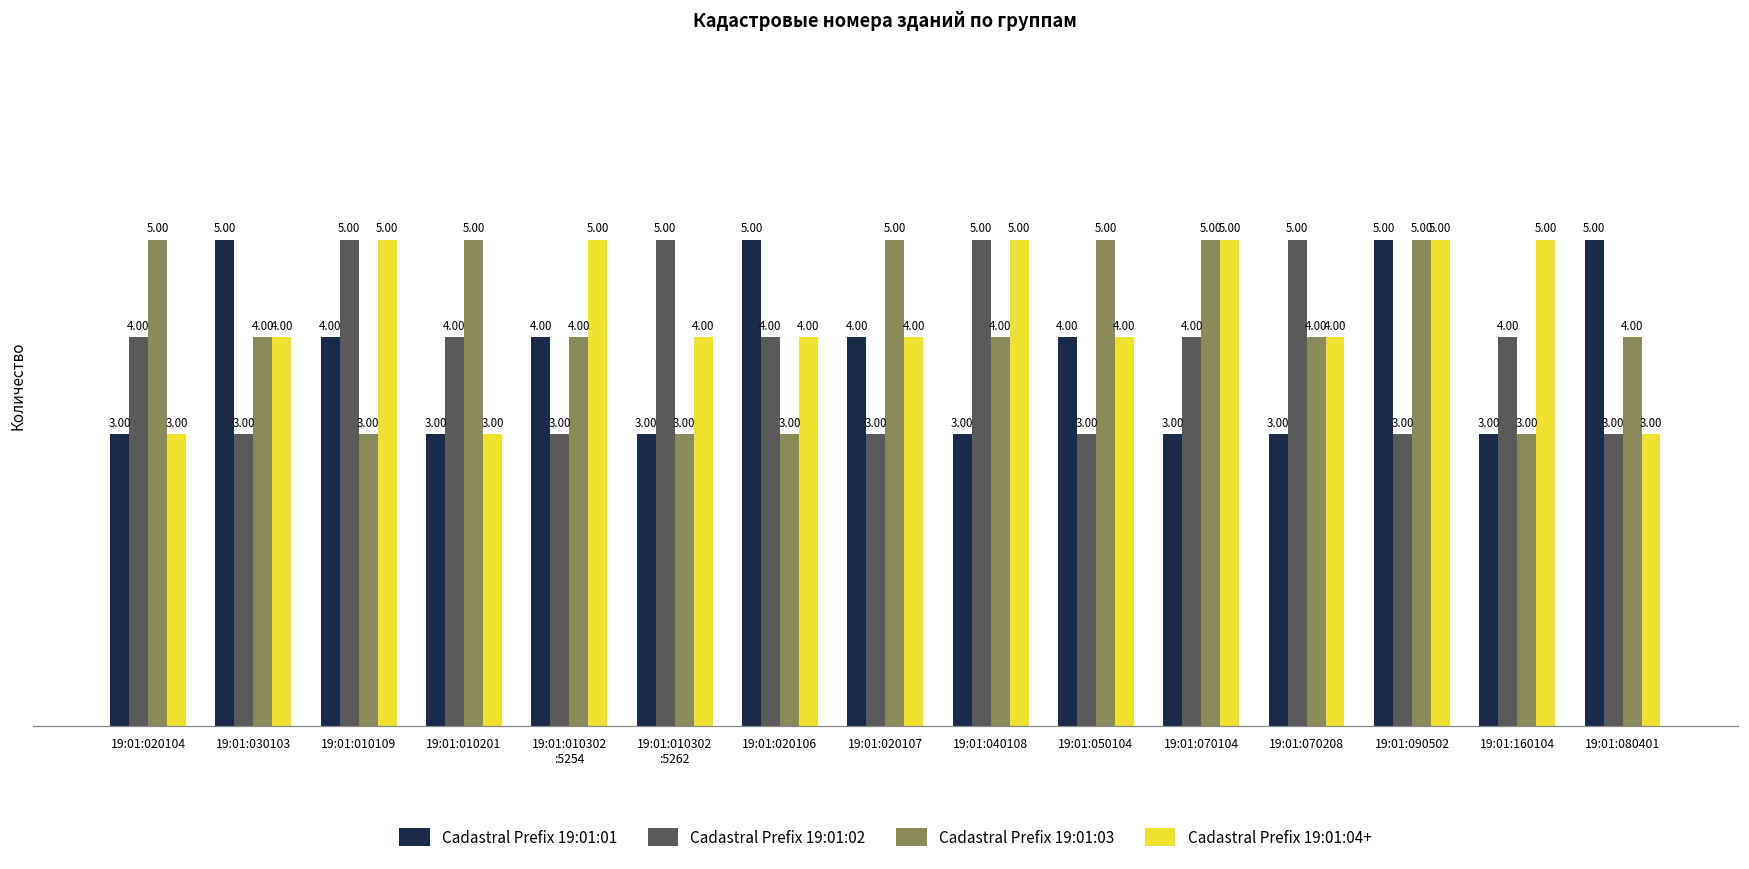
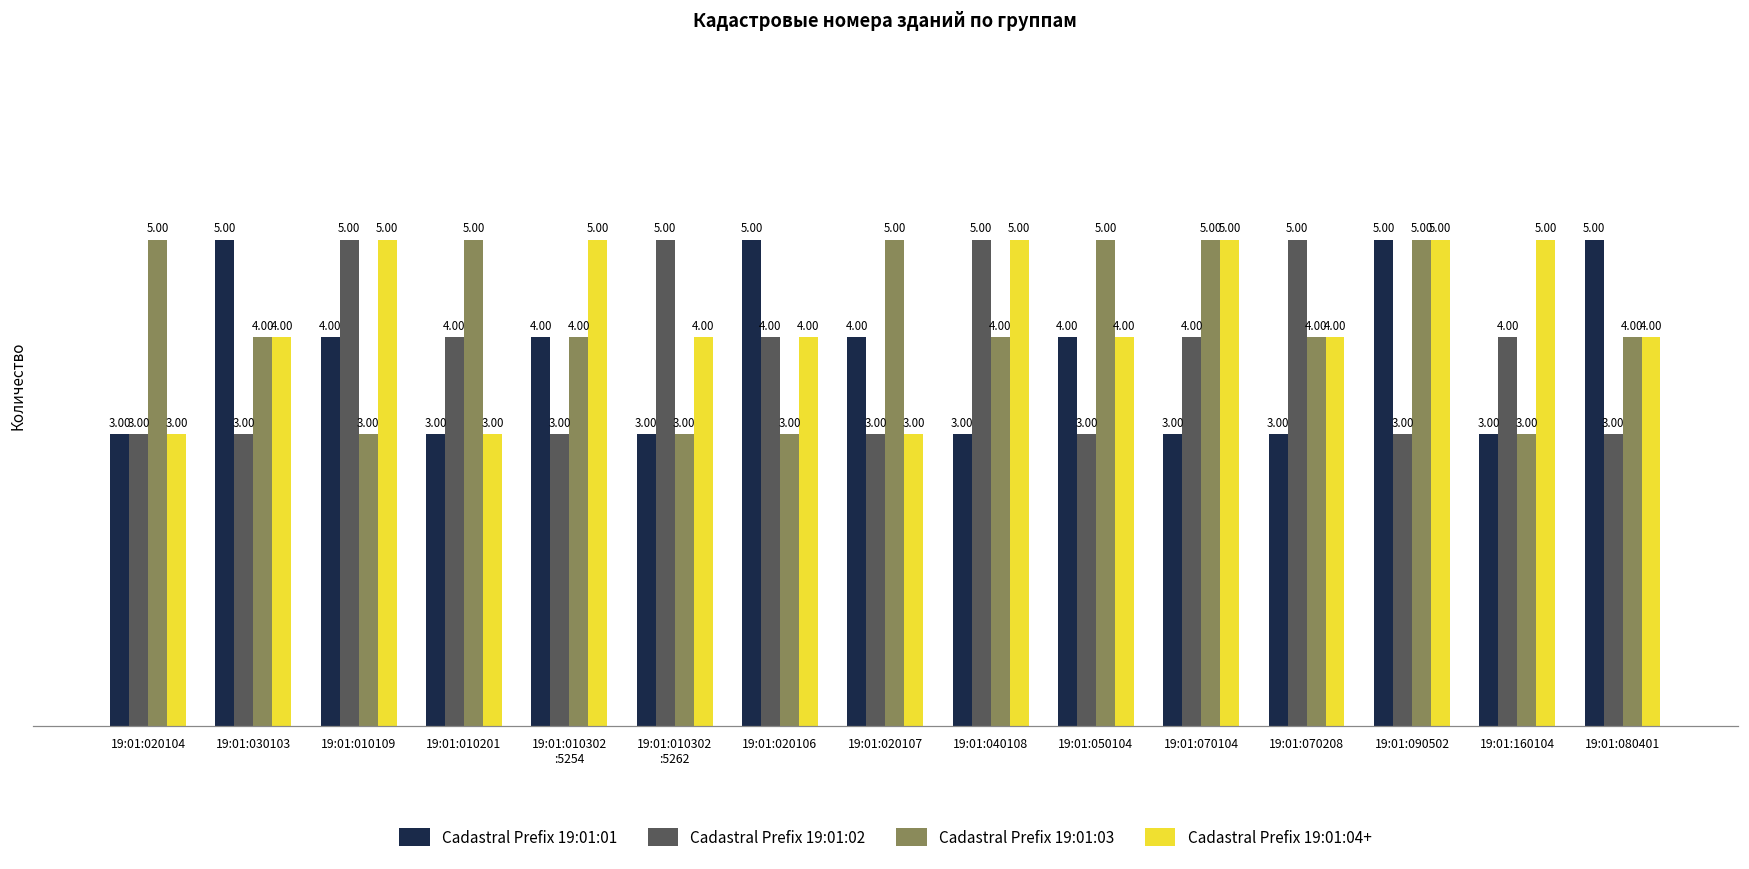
  {
    "Cadastral Prefix 19:01:01": {
      "19:01:020104": 3.00,
      "19:01:030103": 5.00,
      "19:01:010109": 4.00,
      "19:01:010201": 3.00,
      "19:01:010302 :5254": 4.00,
      "19:01:010302 :5262": 3.00,
      "19:01:020106": 5.00,
      "19:01:020107": 4.00,
      "19:01:040108": 3.00,
      "19:01:050104": 4.00,
      "19:01:070104": 3.00,
      "19:01:070208": 3.00,
      "19:01:090502": 5.00,
      "19:01:160104": 3.00,
      "19:01:080401": 5.00
    },
    "Cadastral Prefix 19:01:02": {
-     "19:01:020104": 4.00,
+     "19:01:020104": 3.00,
      "19:01:030103": 3.00,
      "19:01:010109": 5.00,
      "19:01:010201": 4.00,
      "19:01:010302 :5254": 3.00,
      "19:01:010302 :5262": 5.00,
      "19:01:020106": 4.00,
      "19:01:020107": 3.00,
      "19:01:040108": 5.00,
      "19:01:050104": 3.00,
      "19:01:070104": 4.00,
      "19:01:070208": 5.00,
      "19:01:090502": 3.00,
      "19:01:160104": 4.00,
      "19:01:080401": 3.00
    },
    "Cadastral Prefix 19:01:03": {
      "19:01:020104": 5.00,
      "19:01:030103": 4.00,
      "19:01:010109": 3.00,
      "19:01:010201": 5.00,
      "19:01:010302 :5254": 4.00,
      "19:01:010302 :5262": 3.00,
      "19:01:020106": 3.00,
      "19:01:020107": 5.00,
      "19:01:040108": 4.00,
      "19:01:050104": 5.00,
      "19:01:070104": 5.00,
      "19:01:070208": 4.00,
      "19:01:090502": 5.00,
      "19:01:160104": 3.00,
      "19:01:080401": 4.00
    },
    "Cadastral Prefix 19:01:04+": {
      "19:01:020104": 3.00,
      "19:01:030103": 4.00,
      "19:01:010109": 5.00,
      "19:01:010201": 3.00,
      "19:01:010302 :5254": 5.00,
      "19:01:010302 :5262": 4.00,
      "19:01:020106": 4.00,
-     "19:01:020107": 4.00,
+     "19:01:020107": 3.00,
      "19:01:040108": 5.00,
      "19:01:050104": 4.00,
      "19:01:070104": 5.00,
      "19:01:070208": 4.00,
      "19:01:090502": 5.00,
      "19:01:160104": 5.00,
-     "19:01:080401": 3.00
+     "19:01:080401": 4.00
    }
  }
